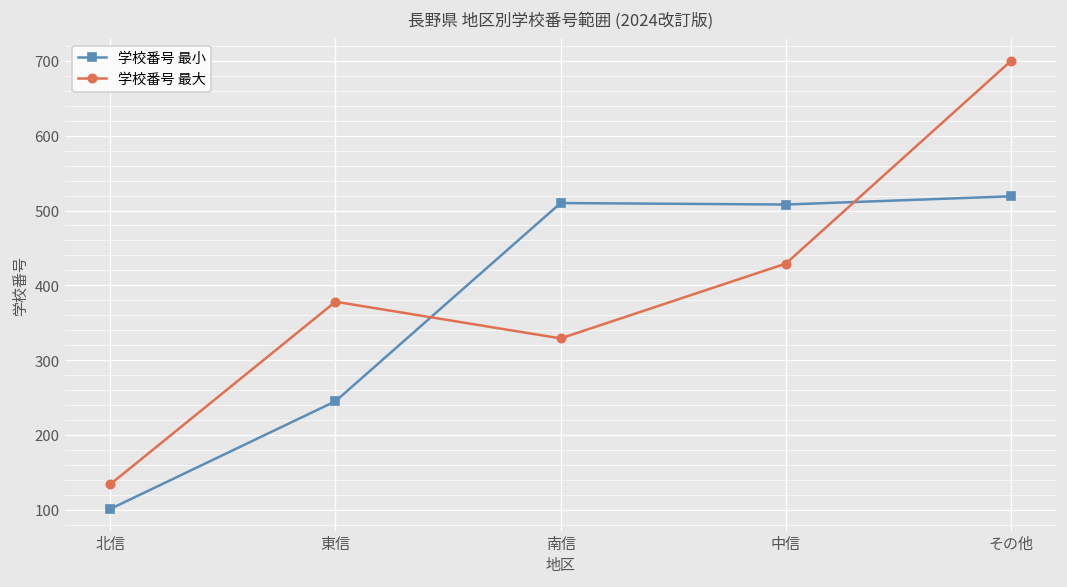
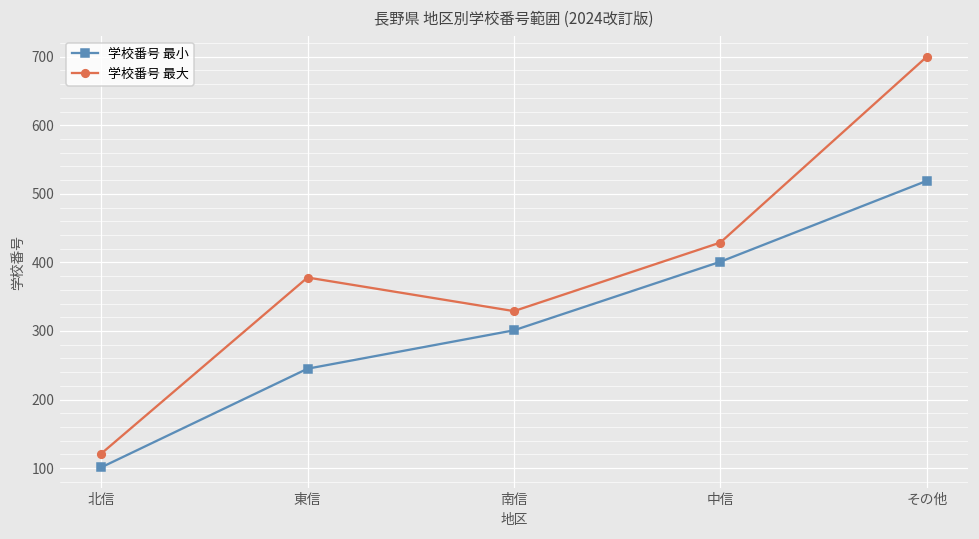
  {
    "学校番号 最小": {
      "北信": 100,
      "東信": 250,
-     "南信": 510,
-     "中信": 510,
+     "南信": 300,
+     "中信": 400,
      "その他": 520
    },
    "学校番号 最大": {
-     "北信": 130,
+     "北信": 120,
      "東信": 380,
      "南信": 330,
      "中信": 430,
      "その他": 700
    }
  }
